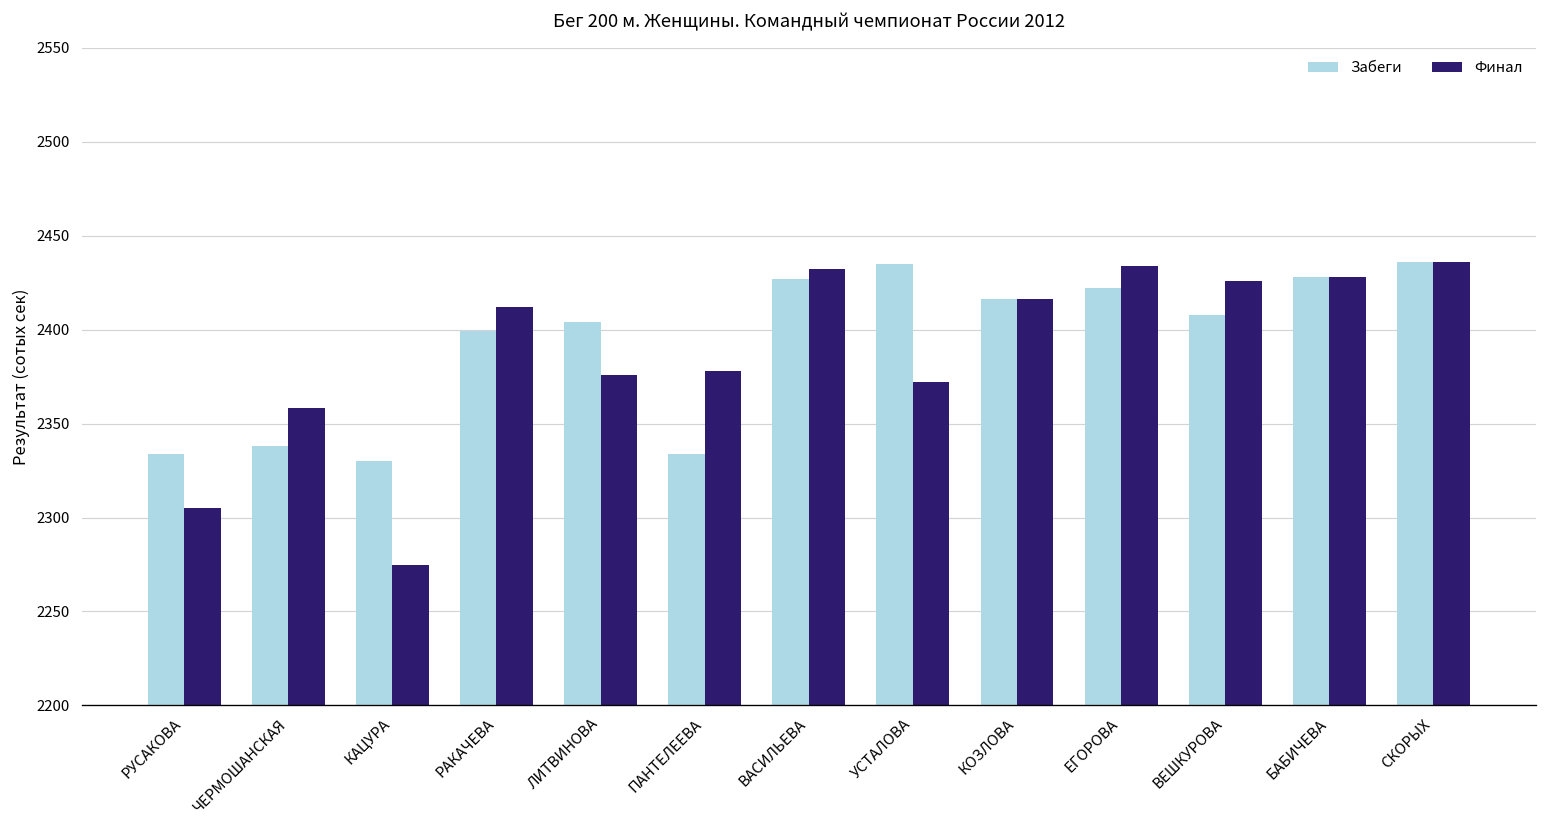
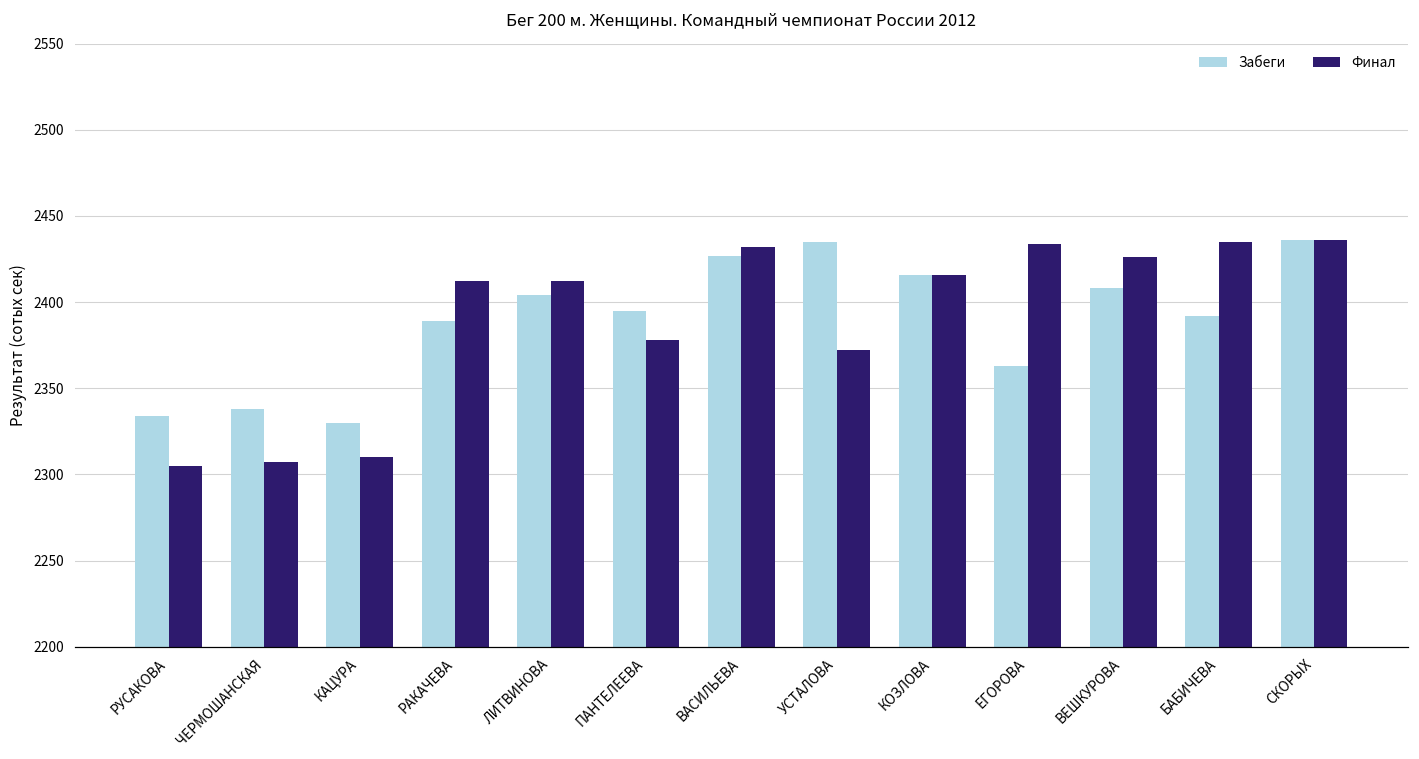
  {
    "Забеги": {
      "РУСАКОВА": 2334,
      "ЧЕРМОШАНСКАЯ": 2338,
      "КАЦУРА": 2330,
-     "РАКАЧЕВА": 2399,
+     "РАКАЧЕВА": 2389,
      "ЛИТВИНОВА": 2404,
-     "ПАНТЕЛЕЕВА": 2334,
+     "ПАНТЕЛЕЕВА": 2395,
      "ВАСИЛЬЕВА": 2427,
      "УСТАЛОВА": 2435,
      "КОЗЛОВА": 2416,
-     "ЕГОРОВА": 2422,
+     "ЕГОРОВА": 2363,
      "ВЕШКУРОВА": 2408,
-     "БАБИЧЕВА": 2428,
+     "БАБИЧЕВА": 2392,
      "СКОРЫХ": 2436
    },
    "Финал": {
      "РУСАКОВА": 2305,
-     "ЧЕРМОШАНСКАЯ": 2358,
-     "КАЦУРА": 2275,
+     "ЧЕРМОШАНСКАЯ": 2307,
+     "КАЦУРА": 2310,
      "РАКАЧЕВА": 2412,
-     "ЛИТВИНОВА": 2376,
+     "ЛИТВИНОВА": 2412,
      "ПАНТЕЛЕЕВА": 2378,
      "ВАСИЛЬЕВА": 2432,
      "УСТАЛОВА": 2372,
      "КОЗЛОВА": 2416,
      "ЕГОРОВА": 2434,
      "ВЕШКУРОВА": 2426,
-     "БАБИЧЕВА": 2428,
+     "БАБИЧЕВА": 2435,
      "СКОРЫХ": 2436
    }
  }
